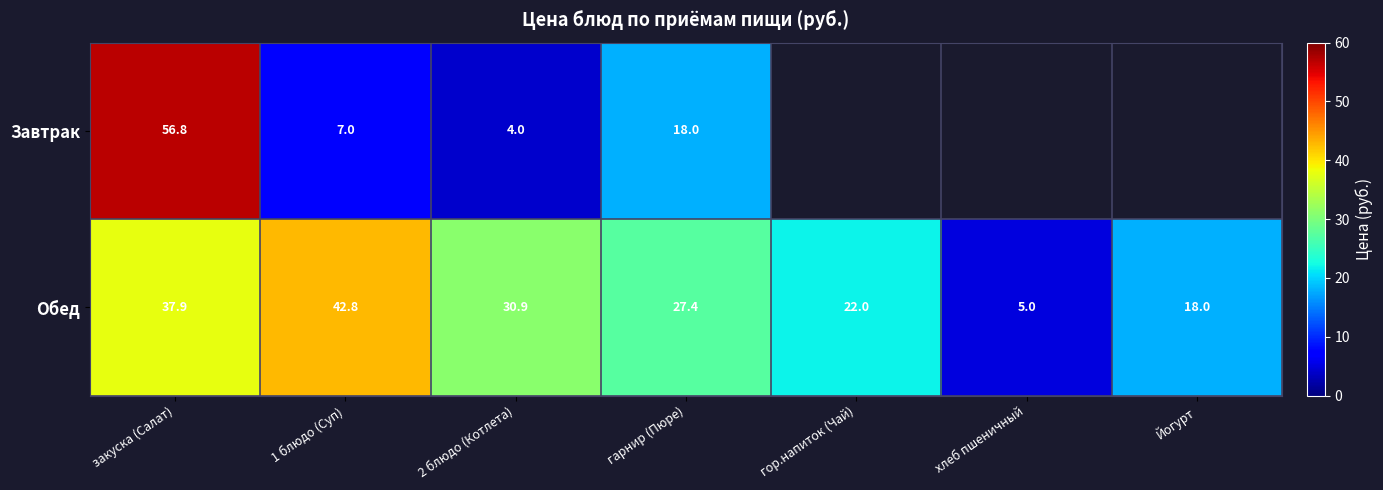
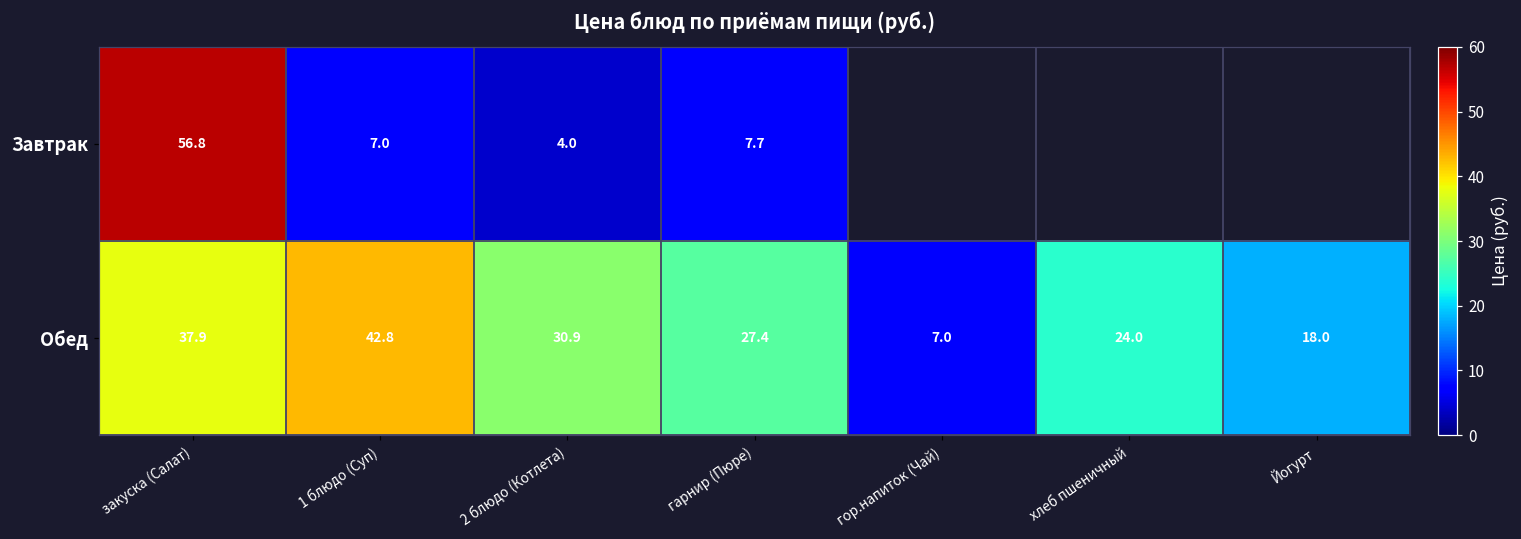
  {
    "Завтрак": {
      "закуска (Салат)": 56.8,
      "1 блюдо (Суп)": 7.0,
      "2 блюдо (Котлета)": 4.0,
-     "гарнир (Пюре)": 18.0
+     "гарнир (Пюре)": 7.7
    },
    "Обед": {
      "закуска (Салат)": 37.9,
      "1 блюдо (Суп)": 42.8,
      "2 блюдо (Котлета)": 30.9,
      "гарнир (Пюре)": 27.4,
-     "гор.напиток (Чай)": 22.0,
-     "хлеб пшеничный": 5.0,
+     "гор.напиток (Чай)": 7.0,
+     "хлеб пшеничный": 24.0,
      "Йогурт": 18.0
    }
  }
